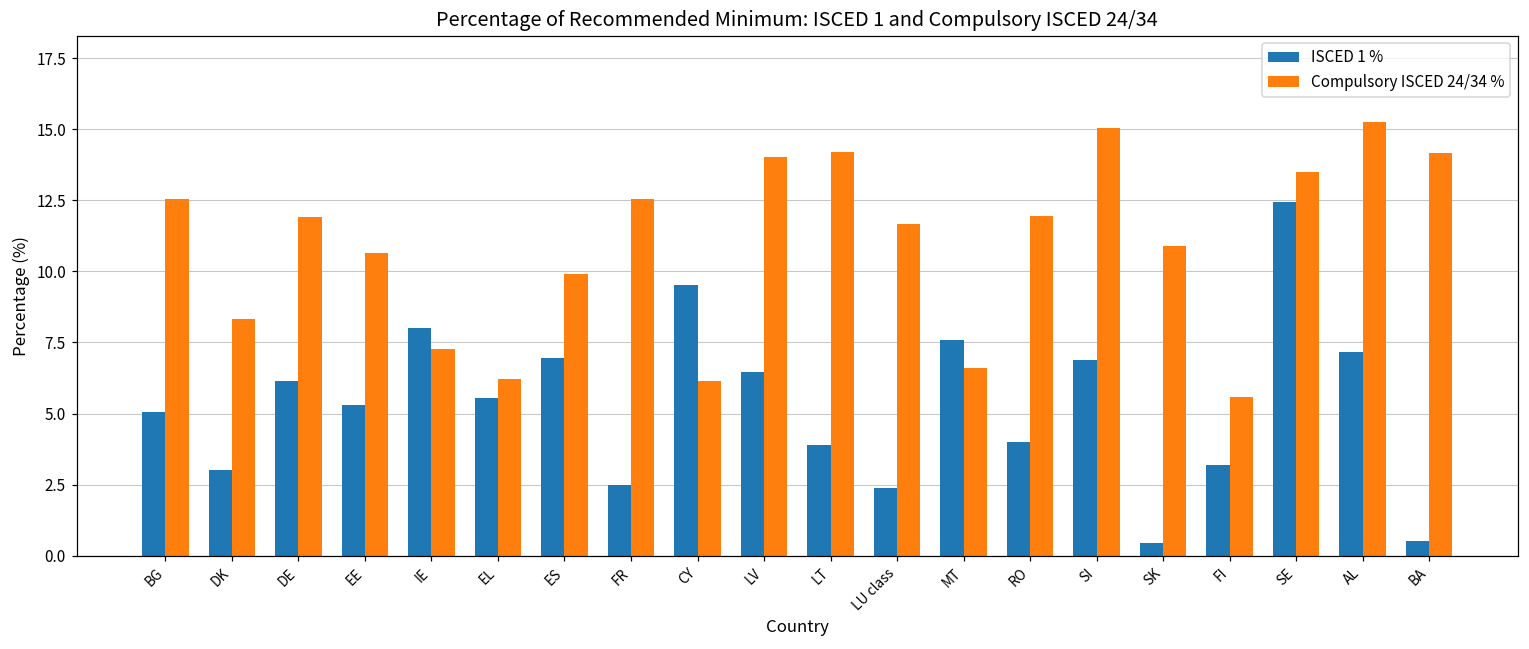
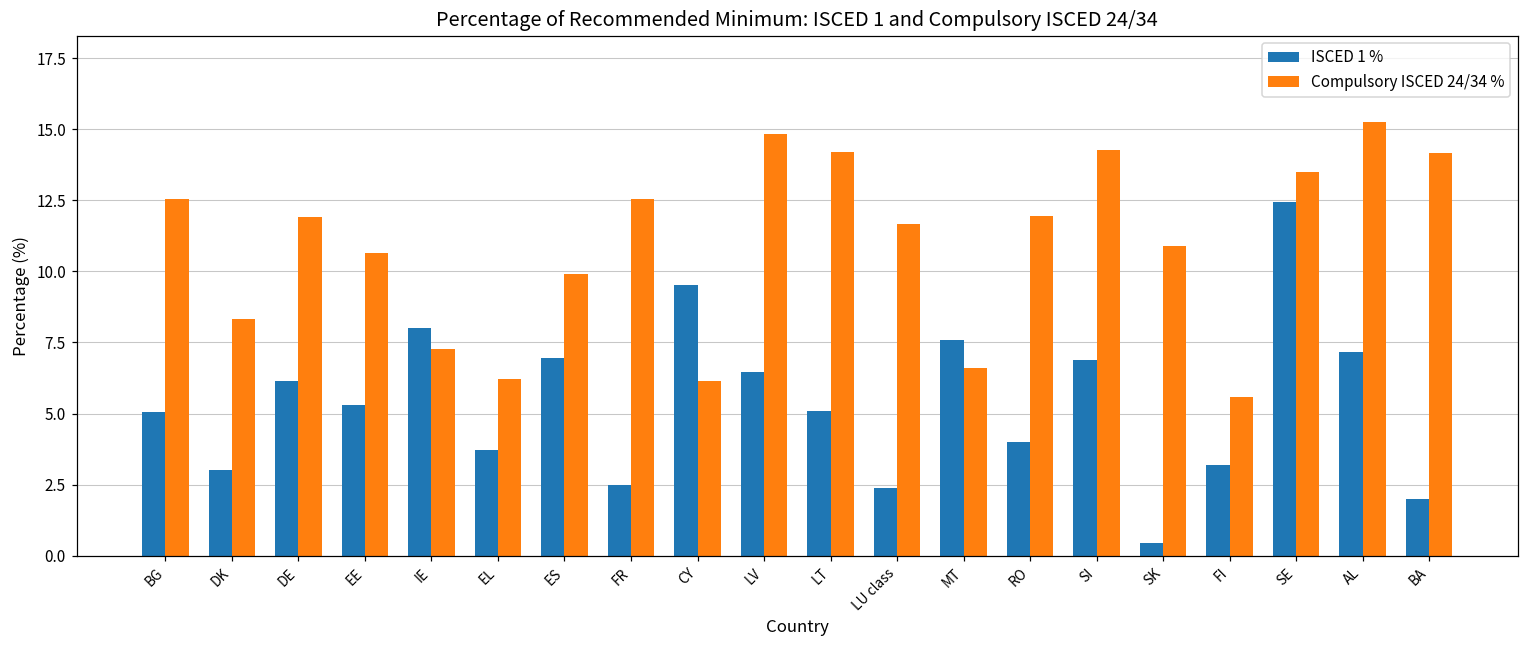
  {
    "ISCED 1 %": {
      "BG": 5.1,
      "DK": 3.0,
      "DE": 6.2,
      "EE": 5.3,
      "IE": 8.0,
-     "EL": 5.6,
+     "EL": 3.7,
      "ES": 7.0,
      "FR": 2.5,
      "CY": 9.5,
      "LV": 6.5,
-     "LT": 3.9,
+     "LT": 5.1,
      "LU class": 2.4,
      "MT": 7.6,
      "RO": 4.0,
      "SI": 6.9,
      "SK": 0.5,
      "FI": 3.2,
      "SE": 12.4,
      "AL": 7.2,
-     "BA": 0.5
+     "BA": 2.0
    },
    "Compulsory ISCED 24/34 %": {
      "BG": 12.5,
      "DK": 8.3,
      "DE": 11.9,
      "EE": 10.6,
      "IE": 7.3,
      "EL": 6.2,
      "ES": 9.9,
      "FR": 12.5,
      "CY": 6.1,
-     "LV": 14.0,
+     "LV": 14.9,
      "LT": 14.2,
      "LU class": 11.7,
      "MT": 6.6,
      "RO": 11.9,
-     "SI": 15.0,
+     "SI": 14.3,
      "SK": 10.9,
      "FI": 5.6,
      "SE": 13.5,
      "AL": 15.3,
      "BA": 14.2
    }
  }
